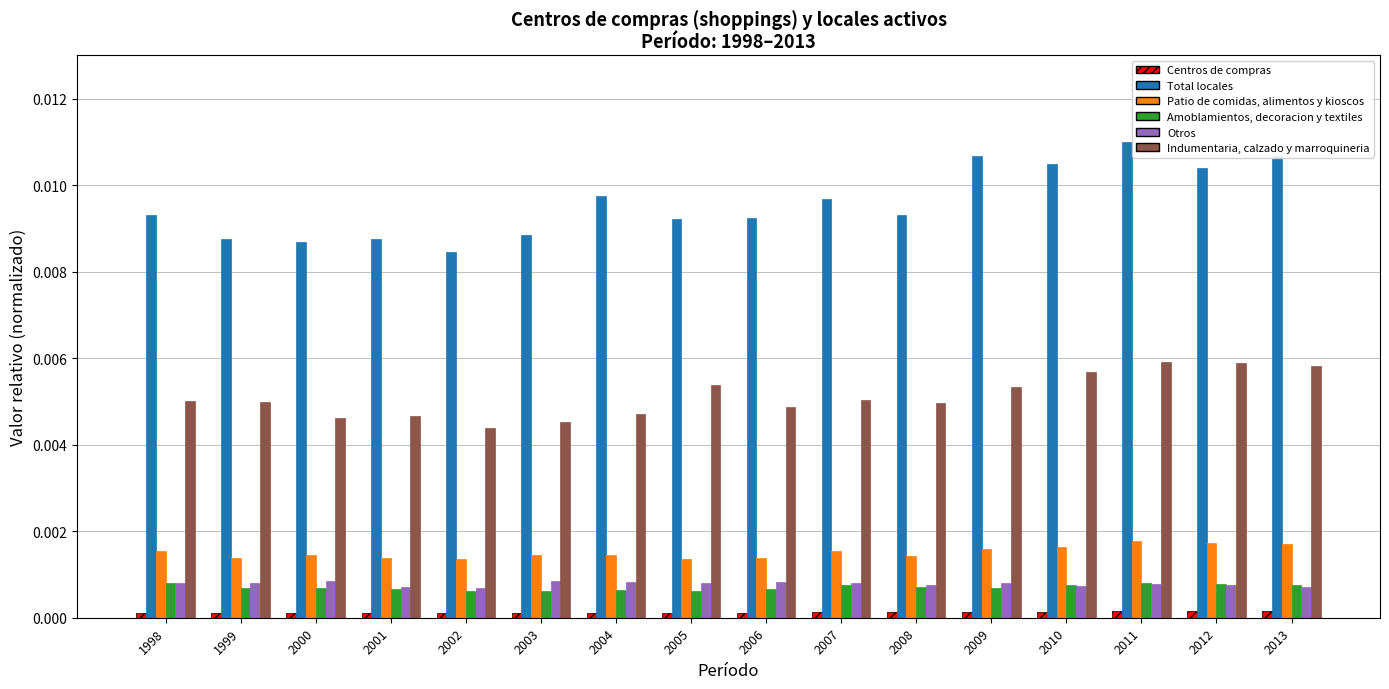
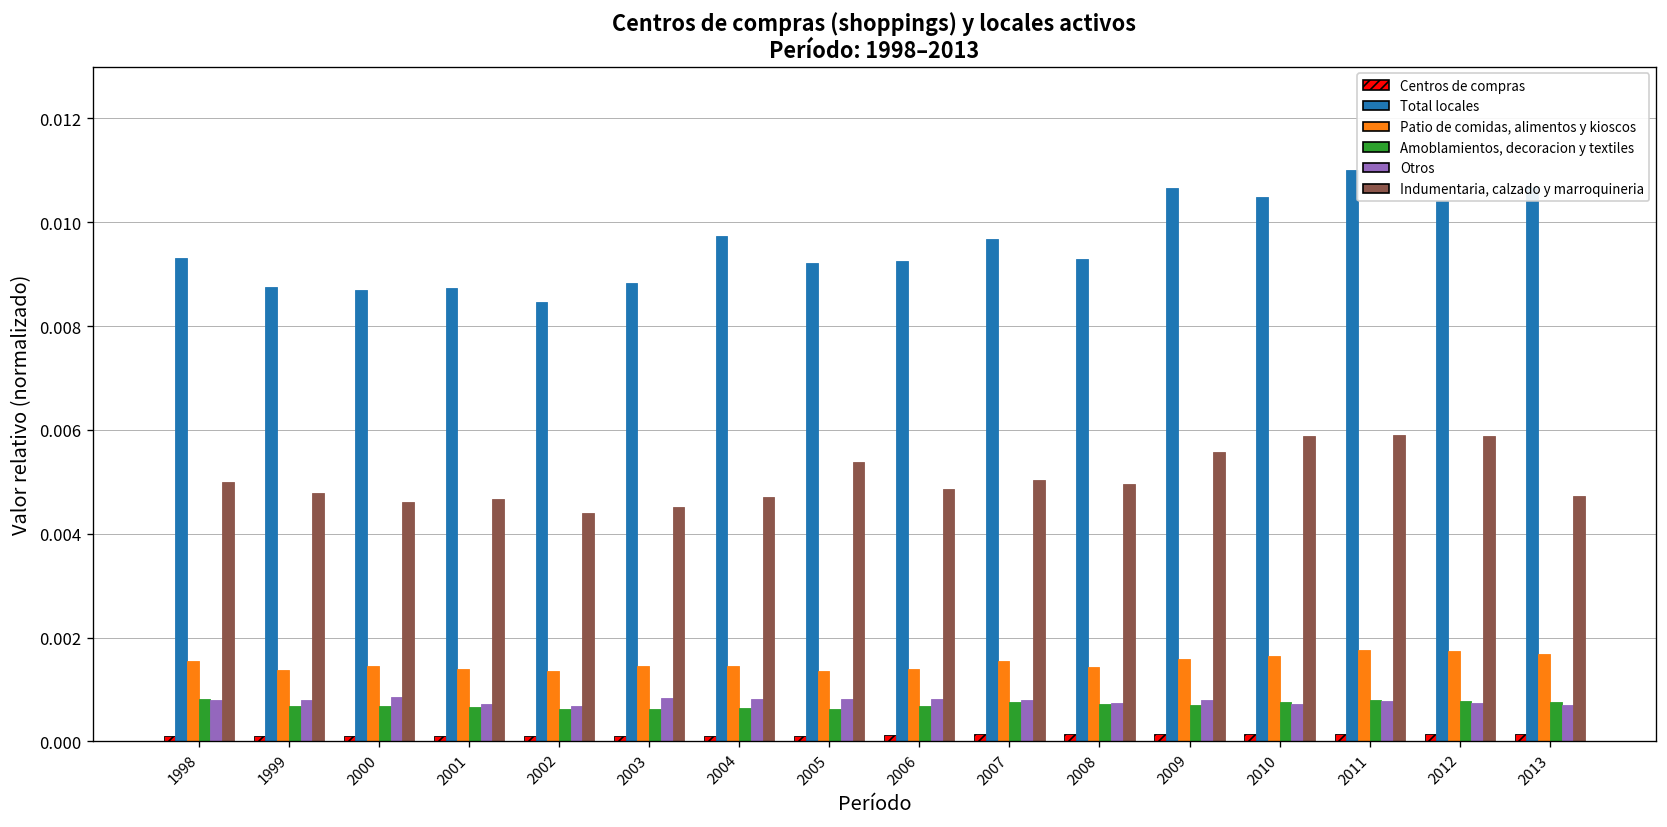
  {
    "Centros de compras": {
      "1998": 0.0001,
      "1999": 0.0001,
      "2000": 0.0001,
      "2001": 0.0001,
      "2002": 0.0001,
      "2003": 0.0001,
      "2004": 0.0001,
      "2005": 0.0001,
      "2006": 0.0001,
      "2007": 0.0001,
      "2008": 0.0001,
      "2009": 0.0001,
      "2010": 0.0001,
      "2011": 0.0001,
      "2012": 0.0001,
      "2013": 0.0001
    },
    "Total locales": {
      "1998": 0.0093,
      "1999": 0.0088,
      "2000": 0.0087,
      "2001": 0.0087,
      "2002": 0.0085,
      "2003": 0.0088,
      "2004": 0.0097,
      "2005": 0.0092,
      "2006": 0.0092,
      "2007": 0.0097,
      "2008": 0.0093,
      "2009": 0.0107,
      "2010": 0.0105,
      "2011": 0.0110,
      "2012": 0.0104
    },
    "Patio de comidas, alimentos y kioscos": {
      "1998": 0.0015,
      "1999": 0.0014,
      "2000": 0.0014,
      "2001": 0.0014,
      "2002": 0.0014,
      "2003": 0.0015,
      "2004": 0.0015,
      "2005": 0.0014,
      "2006": 0.0014,
      "2007": 0.0015,
      "2008": 0.0014,
      "2009": 0.0016,
      "2010": 0.0016,
      "2011": 0.0018,
      "2012": 0.0017,
      "2013": 0.0017
    },
    "Amoblamientos, decoracion y textiles": {
      "1998": 0.0008,
      "1999": 0.0007,
      "2000": 0.0007,
      "2001": 0.0007,
      "2002": 0.0006,
      "2003": 0.0006,
      "2004": 0.0007,
      "2005": 0.0006,
      "2006": 0.0007,
      "2007": 0.0008,
      "2008": 0.0007,
      "2009": 0.0007,
      "2010": 0.0008,
      "2011": 0.0008,
      "2012": 0.0008,
      "2013": 0.0008
    },
    "Otros": {
      "1998": 0.0008,
      "1999": 0.0008,
      "2000": 0.0009,
      "2001": 0.0007,
      "2002": 0.0007,
      "2003": 0.0008,
      "2004": 0.0008,
      "2005": 0.0008,
      "2006": 0.0008,
      "2007": 0.0008,
      "2008": 0.0007,
      "2009": 0.0008,
      "2010": 0.0007,
      "2011": 0.0008,
      "2012": 0.0007,
      "2013": 0.0007
    },
    "Indumentaria, calzado y marroquineria": {
      "1998": 0.0050,
-     "1999": 0.0050,
+     "1999": 0.0048,
      "2000": 0.0046,
      "2001": 0.0047,
      "2002": 0.0044,
      "2003": 0.0045,
      "2004": 0.0047,
      "2005": 0.0054,
      "2006": 0.0049,
      "2007": 0.0050,
      "2008": 0.0050,
-     "2009": 0.0053,
-     "2010": 0.0057,
+     "2009": 0.0056,
+     "2010": 0.0059,
      "2011": 0.0059,
      "2012": 0.0059,
-     "2013": 0.0058
+     "2013": 0.0047
    }
  }
